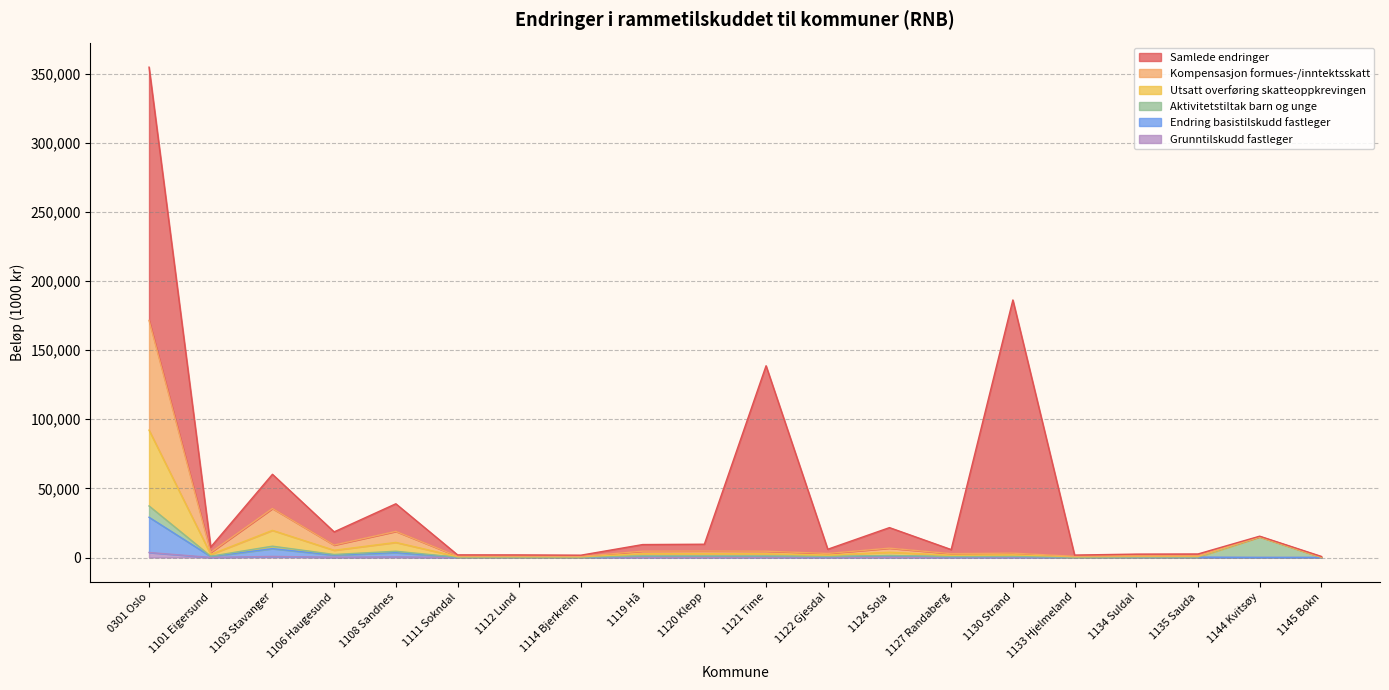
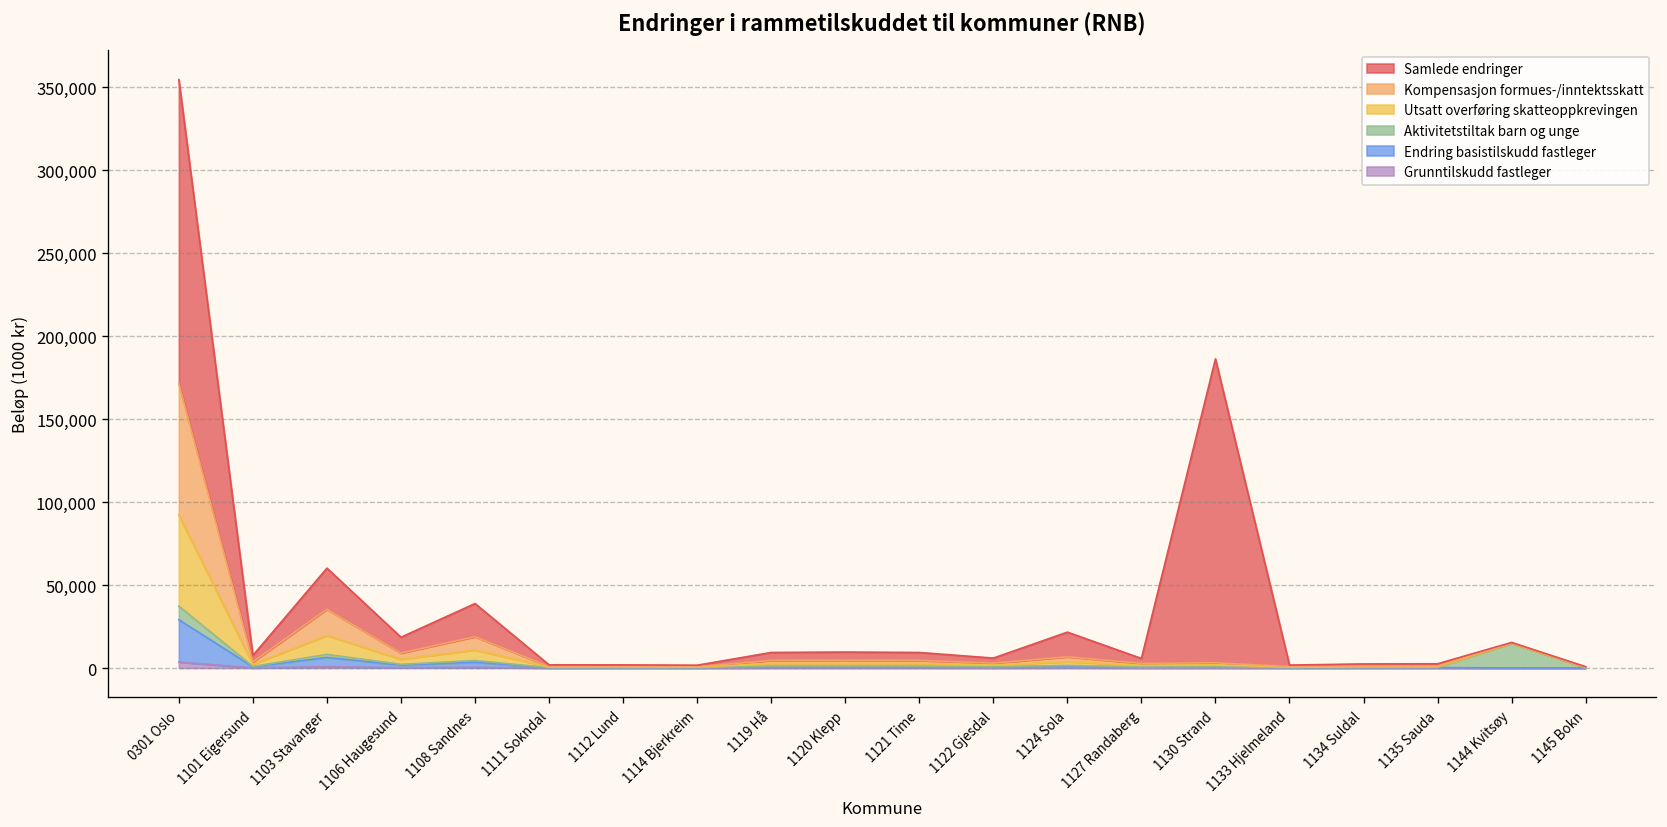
  {
    "Grunntilskudd fastleger": {
      "0301 Oslo": "4,000",
      "1103 Stavanger": "1,000",
      "1108 Sandnes": "0"
    },
    "Endring basistilskudd fastleger": {
      "0301 Oslo": "25,000"
    },
    "Aktivitetstiltak barn og unge": {
      "0301 Oslo": "8,000"
    },
    "Samlede endringer": {
      "0301 Oslo": "183,000",
      "1101 Eigersund": "4,000",
      "1103 Stavanger": "25,000",
      "1106 Haugesund": "10,000",
      "1108 Sandnes": "20,000",
      "1119 Hå": "5,000",
      "1120 Klepp": "5,000",
-     "1121 Time": "134,000",
+     "1121 Time": "5,000",
      "1122 Gjesdal": "3,000",
      "1124 Sola": "15,000",
      "1127 Randaberg": "3,000",
      "1130 Strand": "183,000"
    }
  }
